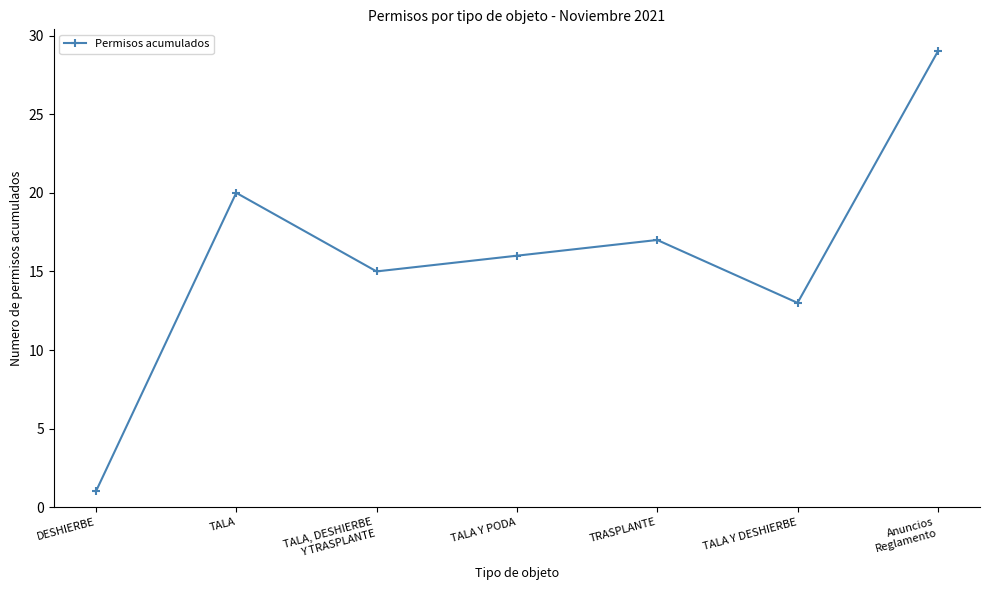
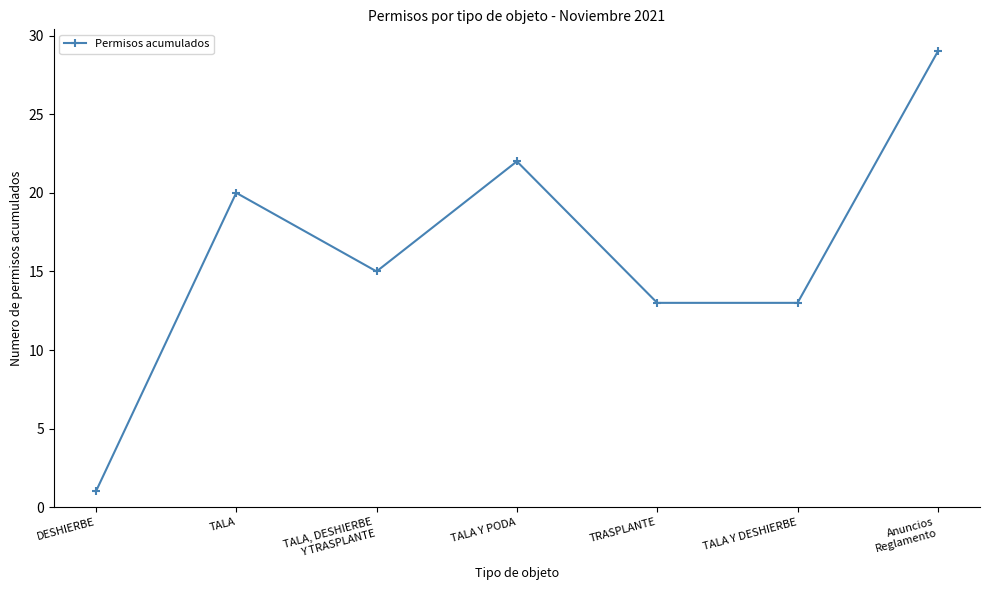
  {
    "DESHIERBE": 1,
    "TALA": 20,
    "TALA, DESHIERBE Y TRASPLANTE": 15,
-   "TALA Y PODA": 16,
-   "TRASPLANTE": 17,
+   "TALA Y PODA": 22,
+   "TRASPLANTE": 13,
    "TALA Y DESHIERBE": 13,
    "Anuncios Reglamento": 29
  }
